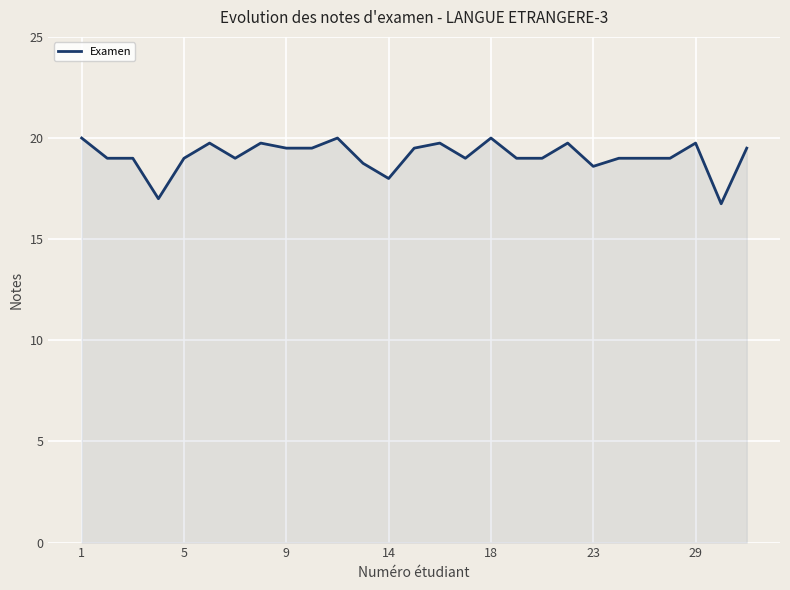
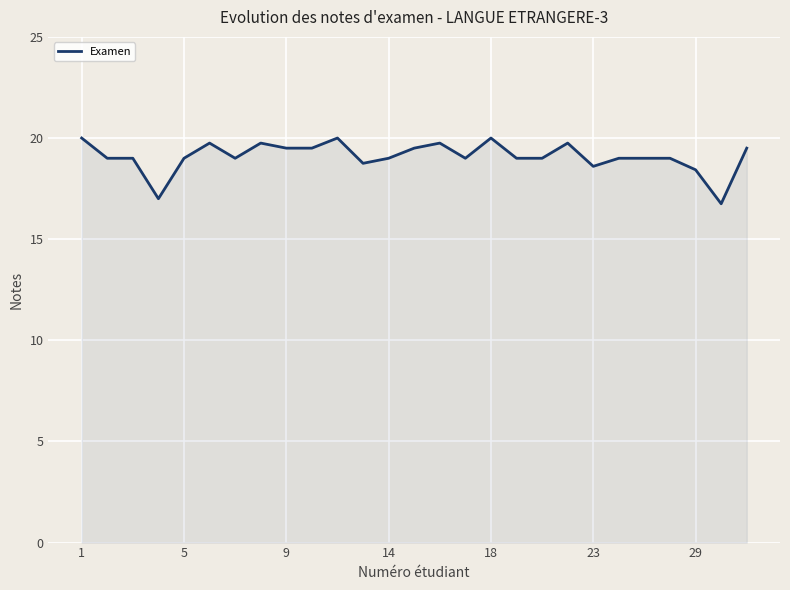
  {
    "1": 20.0,
    "5": 19.0,
    "9": 19.5,
-   "14": 18,
+   "14": 19,
    "18": 20.0,
    "23": 18.6,
-   "29": 19.8
+   "29": 18.4
  }
